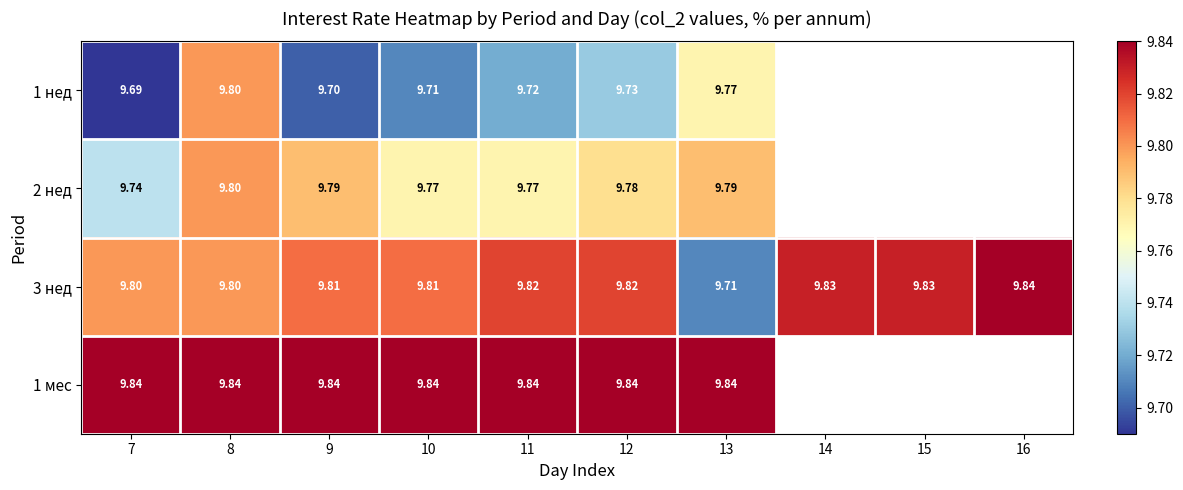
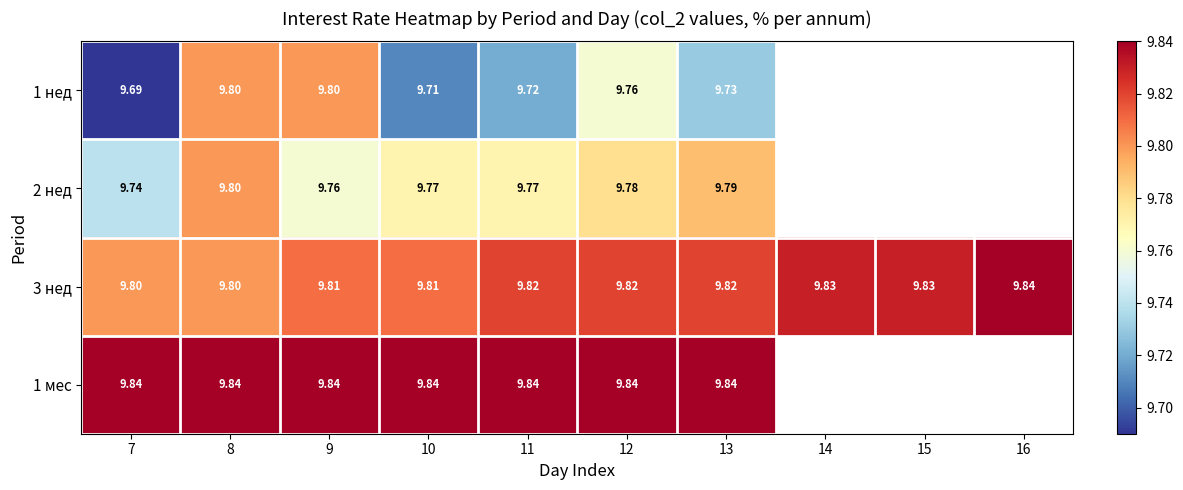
  {
    "1 нед": {
      "7": 9.69,
      "8": 9.80,
-     "9": 9.70,
+     "9": 9.80,
      "10": 9.71,
      "11": 9.72,
-     "12": 9.73,
-     "13": 9.77
+     "12": 9.76,
+     "13": 9.73
    },
    "2 нед": {
      "7": 9.74,
      "8": 9.80,
-     "9": 9.79,
+     "9": 9.76,
      "10": 9.77,
      "11": 9.77,
      "12": 9.78,
      "13": 9.79
    },
    "3 нед": {
      "7": 9.80,
      "8": 9.80,
      "9": 9.81,
      "10": 9.81,
      "11": 9.82,
      "12": 9.82,
-     "13": 9.71,
+     "13": 9.82,
      "14": 9.83,
      "15": 9.83,
      "16": 9.84
    },
    "1 мес": {
      "7": 9.84,
      "8": 9.84,
      "9": 9.84,
      "10": 9.84,
      "11": 9.84,
      "12": 9.84,
      "13": 9.84
    }
  }
